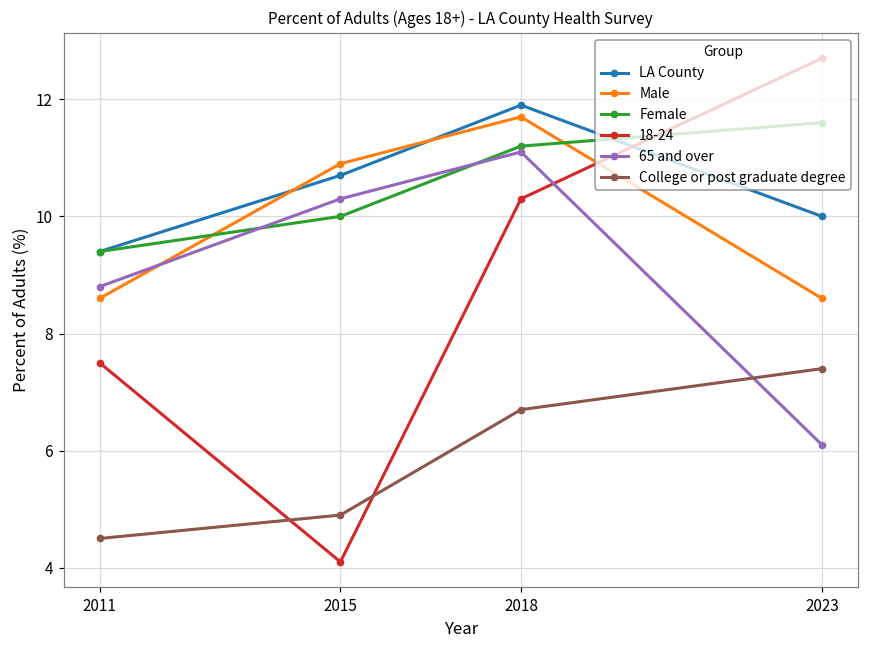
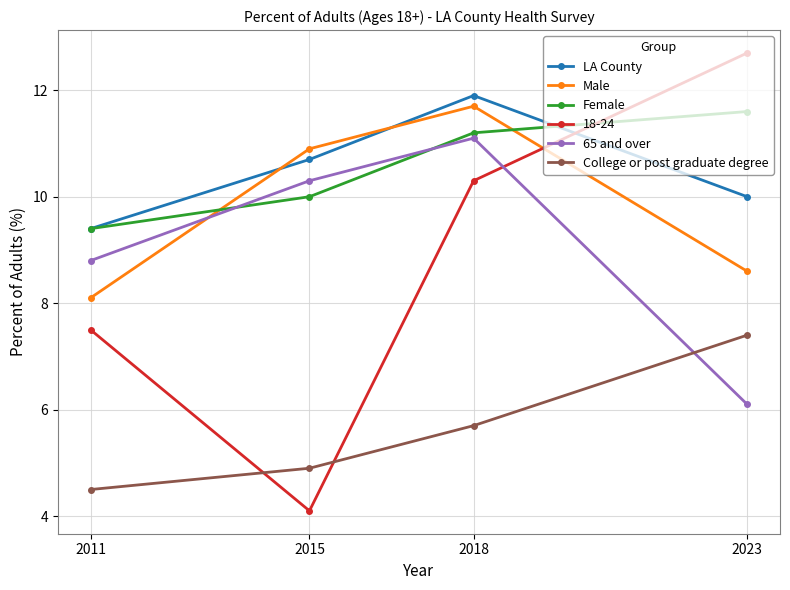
  {
    "LA County": {
      "2015": 10.7,
      "2018": 11.9,
      "2023": 10.0
    },
    "Male": {
-     "2011": 8.6,
+     "2011": 8.1,
      "2015": 10.9,
      "2018": 11.7,
      "2023": 8.6
    },
    "Female": {
      "2015": 10.0,
      "2018": 11.2
    },
    "18-24": {
      "2011": 7.5,
      "2015": 4.1,
      "2018": 10.3
    },
    "65 and over": {
      "2011": 8.8,
      "2015": 10.3,
      "2018": 11.1,
      "2023": 6.1
    },
    "College or post graduate degree": {
      "2011": 4.5,
      "2015": 4.9,
-     "2018": 6.7,
+     "2018": 5.7,
      "2023": 7.4
    }
  }
